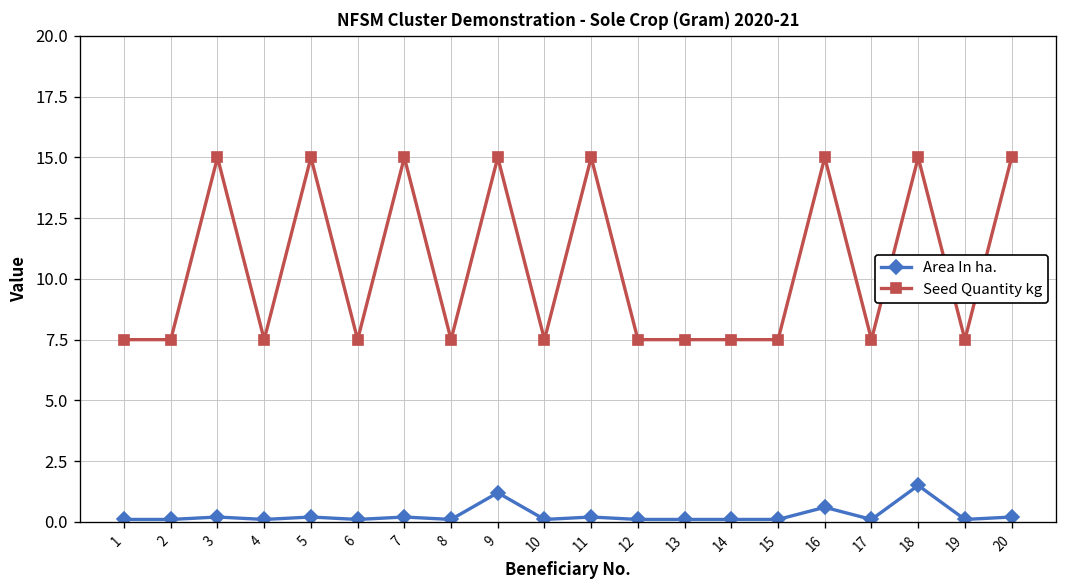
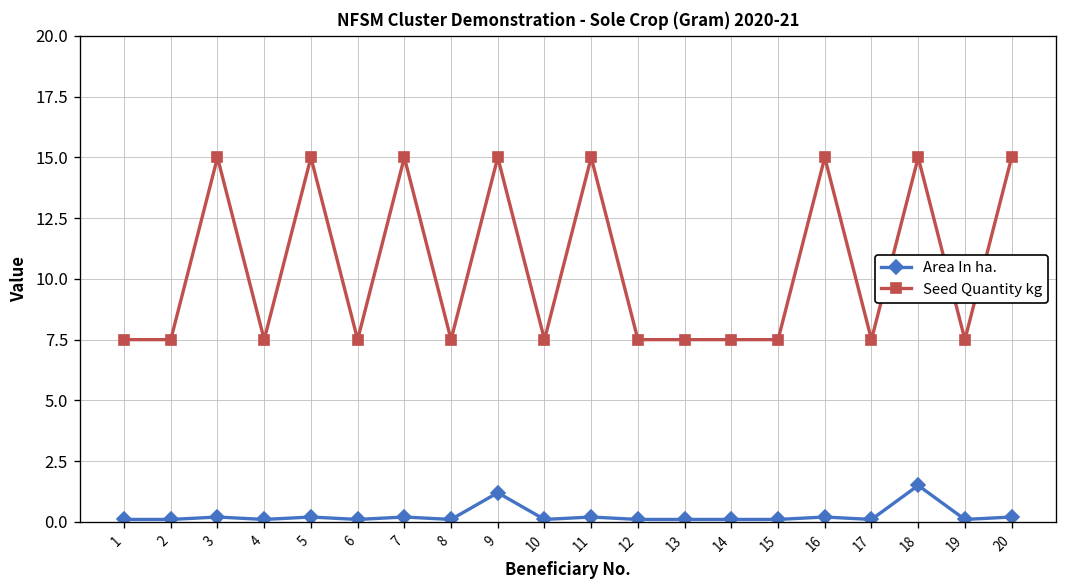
  {
    "Area In ha.": {
      "1": 0.1,
      "2": 0.1,
      "3": 0.2,
      "4": 0.1,
      "5": 0.2,
      "6": 0.1,
      "7": 0.2,
      "8": 0.1,
      "9": 1.2,
      "10": 0.1,
      "11": 0.2,
      "12": 0.1,
      "13": 0.1,
      "14": 0.1,
      "15": 0.1,
-     "16": 0.6,
+     "16": 0.2,
      "17": 0.1,
      "18": 1.5,
      "19": 0.1,
      "20": 0.2
    },
    "Seed Quantity kg": {
      "1": 7.5,
      "2": 7.5,
      "3": 15.0,
      "4": 7.5,
      "5": 15.0,
      "6": 7.5,
      "7": 15.0,
      "8": 7.5,
      "9": 15.0,
      "10": 7.5,
      "11": 15.0,
      "12": 7.5,
      "13": 7.5,
      "14": 7.5,
      "15": 7.5,
      "16": 15.0,
      "17": 7.5,
      "18": 15.0,
      "19": 7.5,
      "20": 15.0
    }
  }
